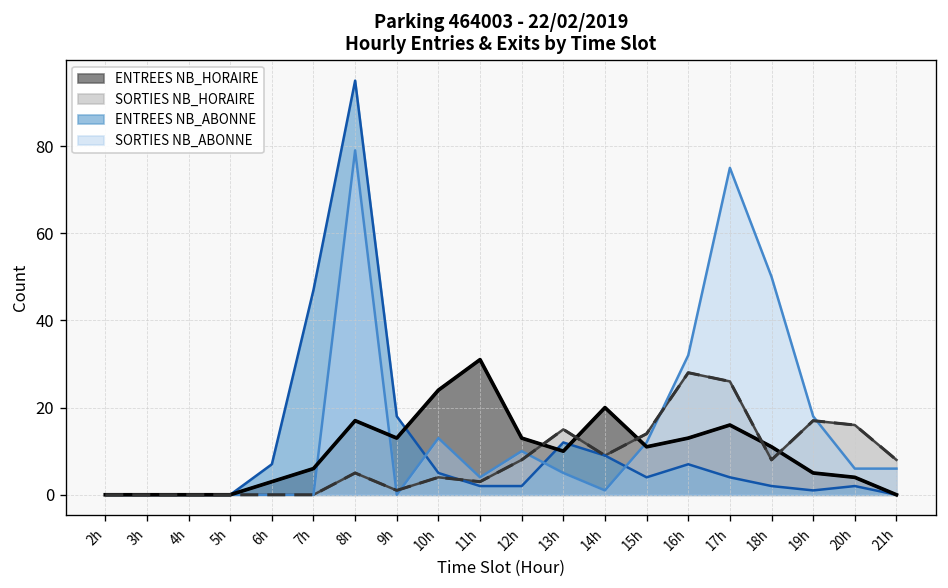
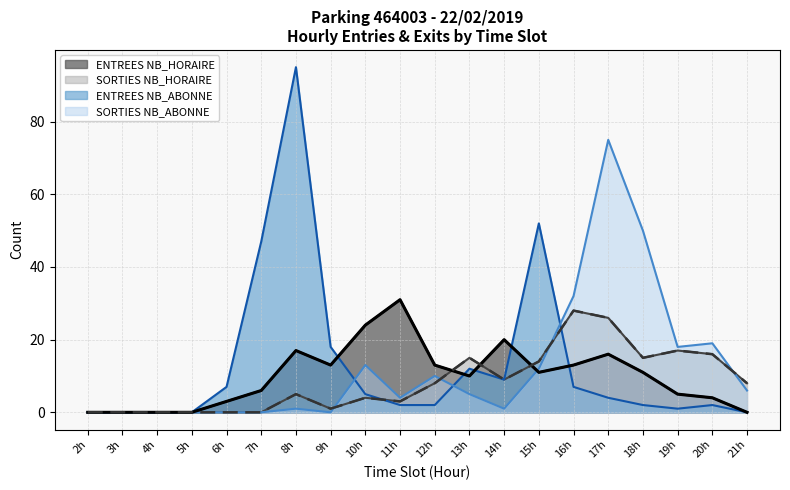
  {
    "ENTREES NB_HORAIRE": {
      "6h": 3,
      "7h": 6,
      "8h": 17,
      "9h": 13,
      "10h": 24,
      "11h": 31,
      "12h": 13,
      "13h": 10,
      "14h": 20,
      "15h": 11,
      "16h": 13,
      "17h": 16,
      "18h": 11,
      "19h": 5,
      "20h": 4
    },
    "SORTIES NB_HORAIRE": {
      "8h": 5,
      "9h": 1,
      "10h": 4,
      "11h": 3,
      "12h": 8,
      "13h": 15,
      "15h": 14,
      "16h": 28,
      "17h": 26,
-     "18h": 8,
+     "18h": 15,
      "19h": 17,
      "20h": 16,
      "21h": 8
    },
    "ENTREES NB_ABONNE": {
      "6h": 7,
      "7h": 47,
      "8h": 95,
      "9h": 18,
      "10h": 5,
      "11h": 2,
      "12h": 2,
      "13h": 12,
-     "15h": 4,
+     "15h": 52,
      "16h": 7,
      "17h": 4,
      "18h": 2,
      "19h": 1,
      "20h": 2
    },
    "SORTIES NB_ABONNE": {
-     "8h": 79,
+     "8h": 1,
      "9h": 0,
      "10h": 13,
      "11h": 4,
      "12h": 10,
      "13h": 5,
      "14h": 1,
      "15h": 12,
      "16h": 32,
      "17h": 75,
      "18h": 50,
      "19h": 18,
-     "20h": 6,
+     "20h": 19,
      "21h": 6
    }
  }
